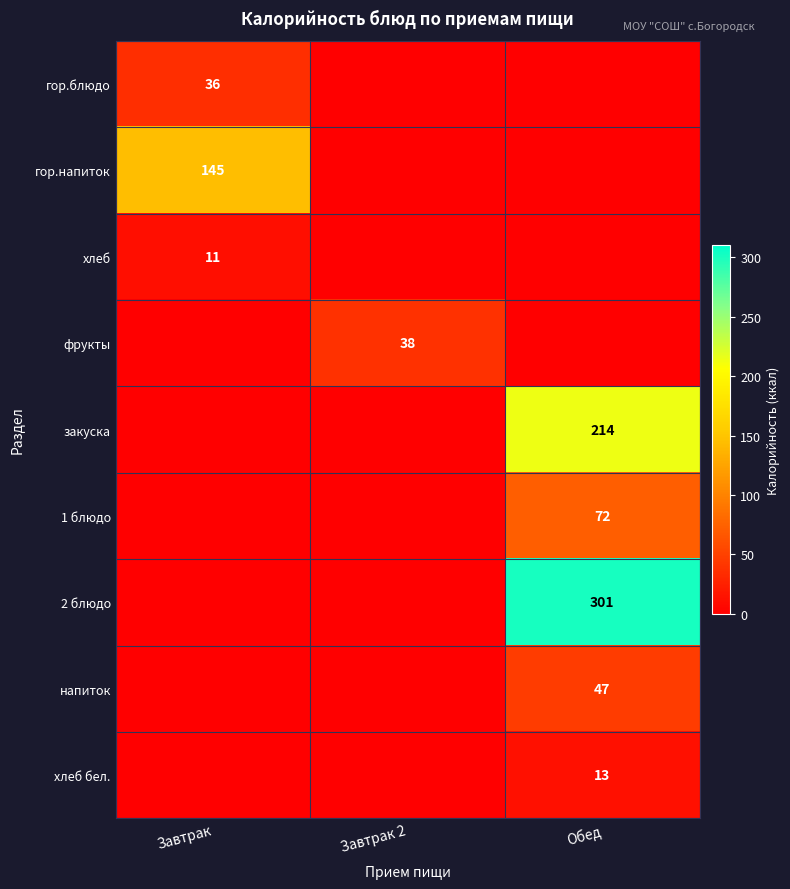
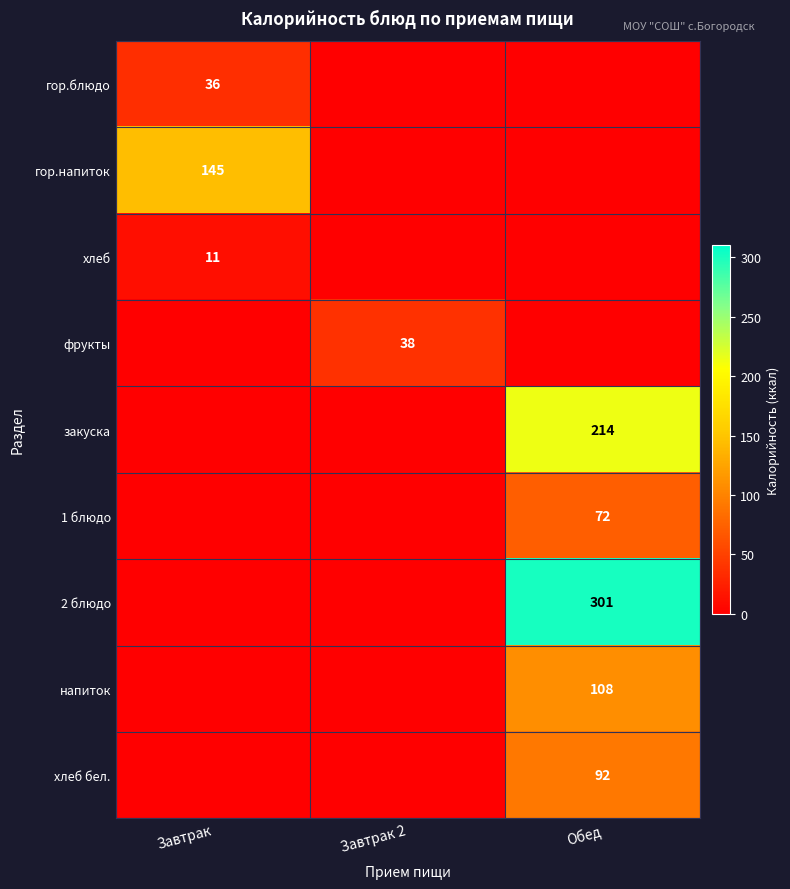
  {
    "гор.блюдо": {
      "Завтрак": 36
    },
    "гор.напиток": {
      "Завтрак": 145
    },
    "хлеб": {
      "Завтрак": 11
    },
    "фрукты": {
      "Завтрак 2": 38
    },
    "закуска": {
      "Обед": 214
    },
    "1 блюдо": {
      "Обед": 72
    },
    "2 блюдо": {
      "Обед": 301
    },
    "напиток": {
-     "Обед": 47
+     "Обед": 108
    },
    "хлеб бел.": {
-     "Обед": 13
+     "Обед": 92
    }
  }
